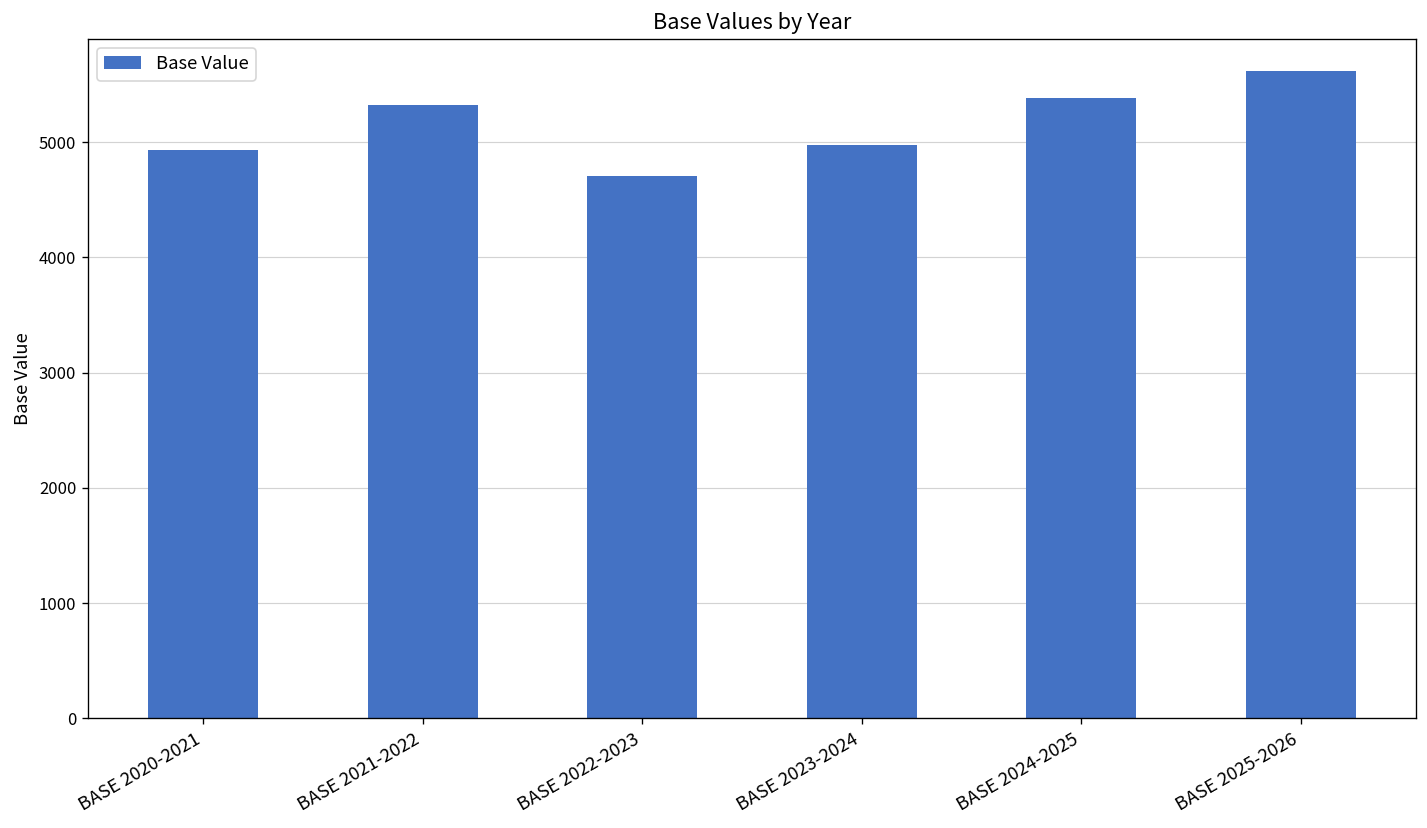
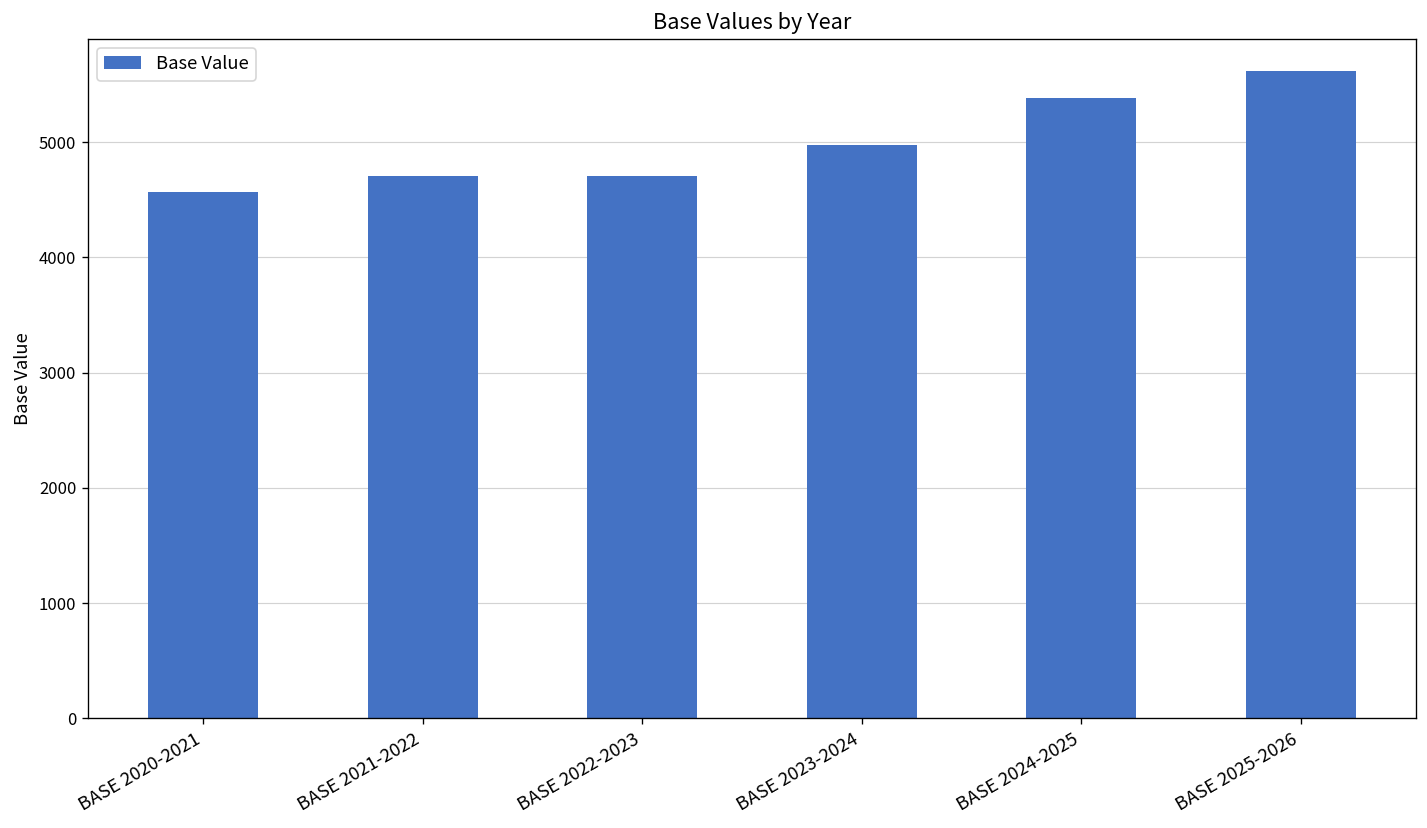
  {
-   "BASE 2020-2021": 4900,
-   "BASE 2021-2022": 5300,
+   "BASE 2020-2021": 4600,
+   "BASE 2021-2022": 4700,
    "BASE 2022-2023": 4700,
    "BASE 2023-2024": 5000,
    "BASE 2024-2025": 5400,
    "BASE 2025-2026": 5600
  }
